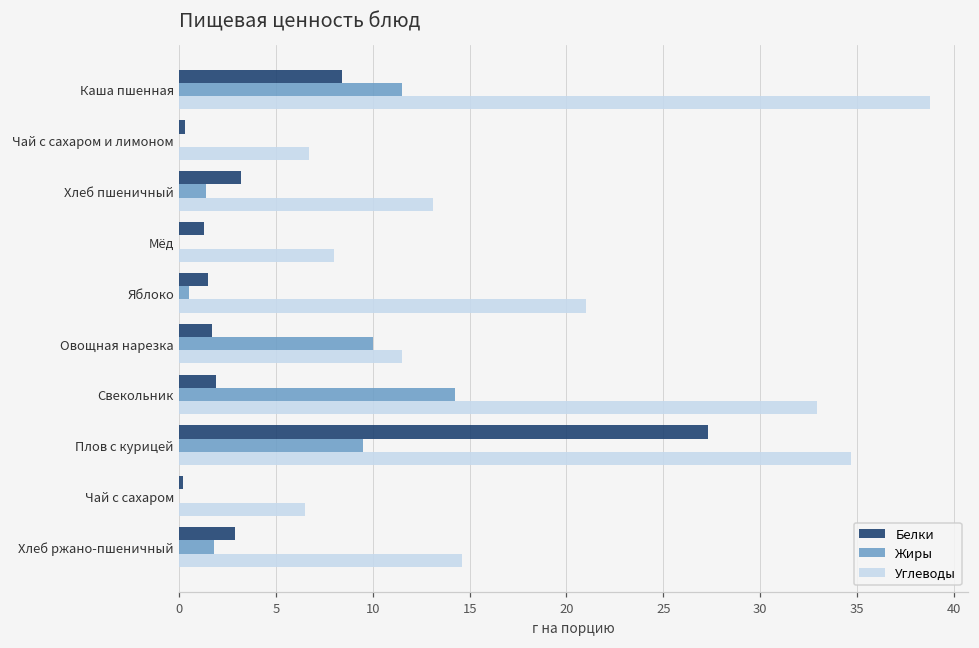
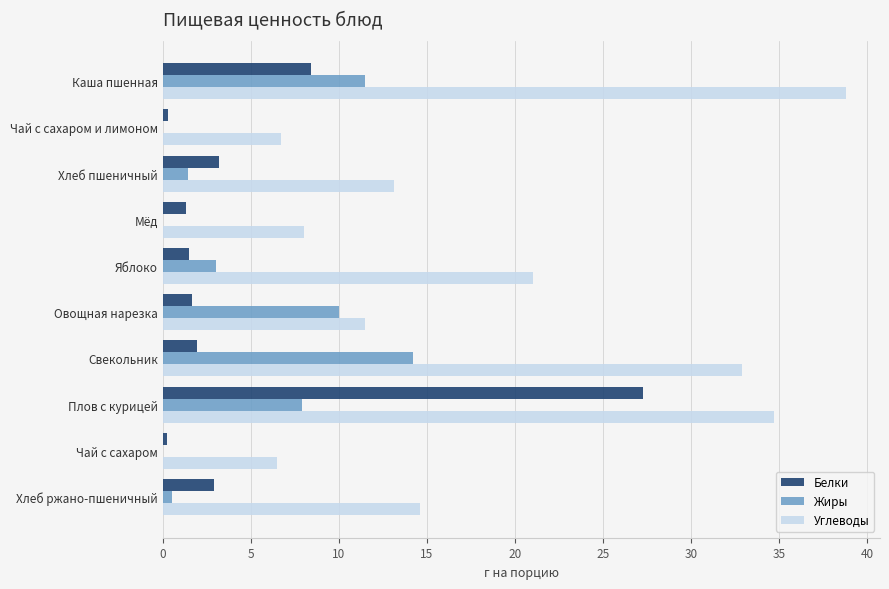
  {
    "Белки": {
      "Каша пшенная": 8.4,
      "Чай с сахаром и лимоном": 0.3,
      "Хлеб пшеничный": 3.2,
      "Мёд": 1.3,
      "Яблоко": 1.5,
      "Овощная нарезка": 1.7,
      "Свекольник": 1.9,
      "Плов с курицей": 27.3,
      "Чай с сахаром": 0.2,
      "Хлеб ржано-пшеничный": 2.9
    },
    "Жиры": {
      "Каша пшенная": 11.5,
      "Чай с сахаром и лимоном": 0.0,
      "Хлеб пшеничный": 1.4,
      "Мёд": 0.0,
-     "Яблоко": 0.5,
+     "Яблоко": 3.0,
      "Овощная нарезка": 10.0,
      "Свекольник": 14.2,
-     "Плов с курицей": 9.5,
+     "Плов с курицей": 7.9,
      "Чай с сахаром": 0.0,
-     "Хлеб ржано-пшеничный": 1.8
+     "Хлеб ржано-пшеничный": 0.5
    },
    "Углеводы": {
      "Каша пшенная": 38.8,
      "Чай с сахаром и лимоном": 6.7,
      "Хлеб пшеничный": 13.1,
      "Мёд": 8.0,
      "Яблоко": 21.0,
      "Овощная нарезка": 11.5,
      "Свекольник": 32.9,
      "Плов с курицей": 34.7,
      "Чай с сахаром": 6.5,
      "Хлеб ржано-пшеничный": 14.6
    }
  }
